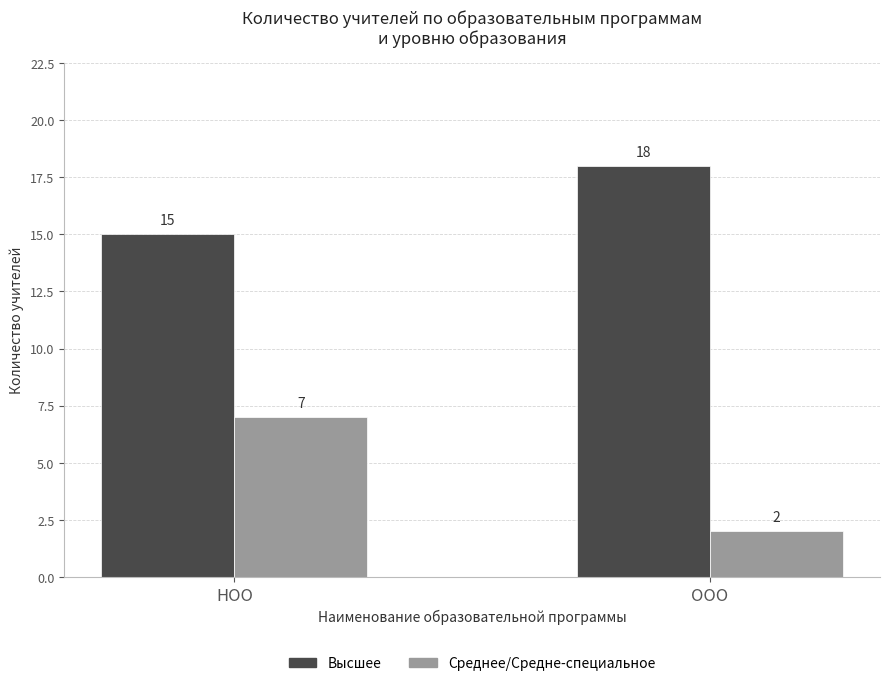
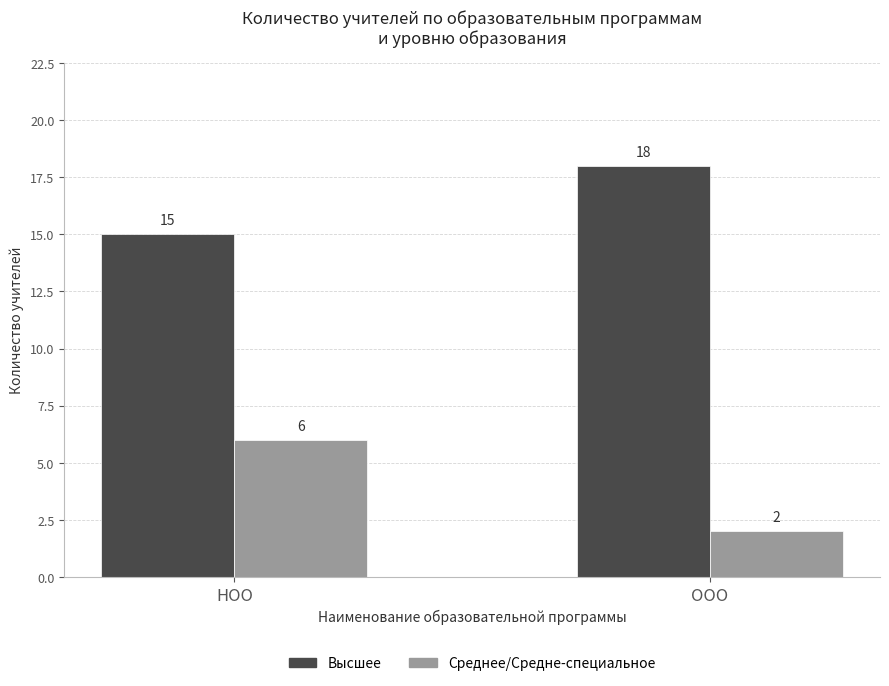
  {
    "Высшее": {
      "НОО": 15,
      "ООО": 18
    },
    "Среднее/Средне-специальное": {
-     "НОО": 7,
+     "НОО": 6,
      "ООО": 2
    }
  }
